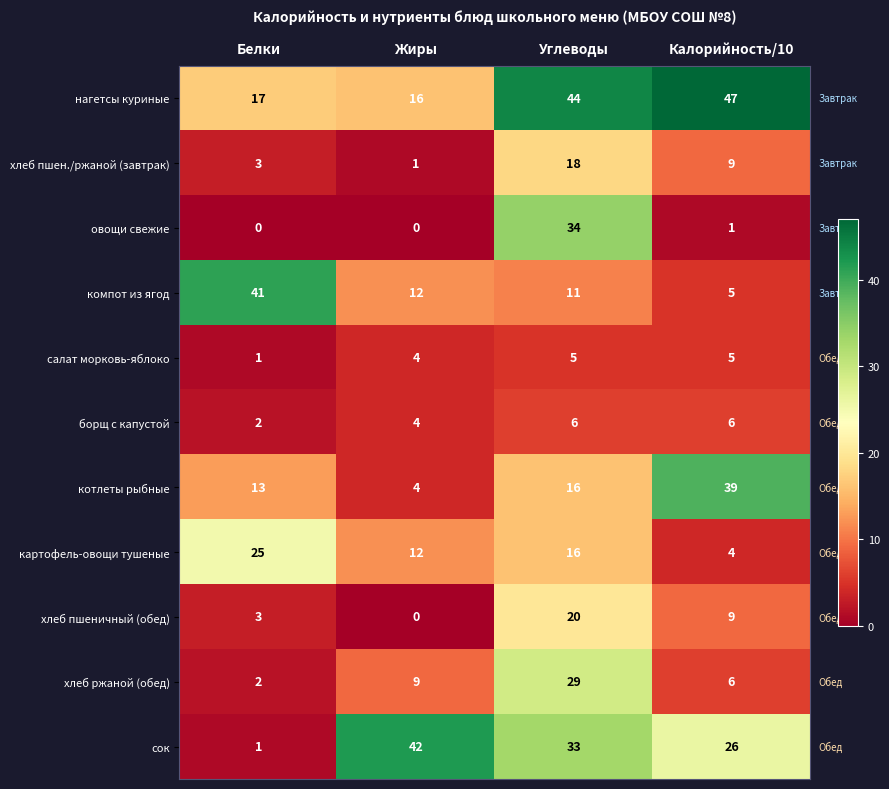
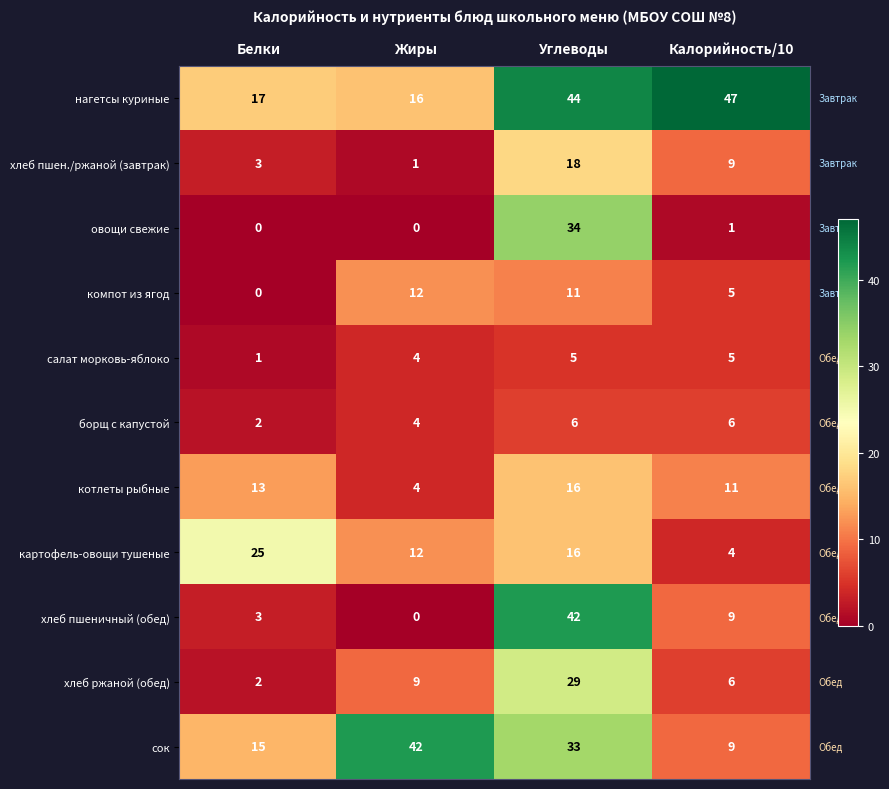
  {
    "нагетсы куриные": {
      "Белки": 17,
      "Жиры": 16,
      "Углеводы": 44,
      "Калорийность/10": 47
    },
    "хлеб пшен./ржаной (завтрак)": {
      "Белки": 3,
      "Жиры": 1,
      "Углеводы": 18,
      "Калорийность/10": 9
    },
    "овощи свежие": {
      "Белки": 0,
      "Жиры": 0,
      "Углеводы": 34,
      "Калорийность/10": 1
    },
    "компот из ягод": {
-     "Белки": 41,
+     "Белки": 0,
      "Жиры": 12,
      "Углеводы": 11,
      "Калорийность/10": 5
    },
    "салат морковь-яблоко": {
      "Белки": 1,
      "Жиры": 4,
      "Углеводы": 5,
      "Калорийность/10": 5
    },
    "борщ с капустой": {
      "Белки": 2,
      "Жиры": 4,
      "Углеводы": 6,
      "Калорийность/10": 6
    },
    "котлеты рыбные": {
      "Белки": 13,
      "Жиры": 4,
      "Углеводы": 16,
-     "Калорийность/10": 39
+     "Калорийность/10": 11
    },
    "картофель-овощи тушеные": {
      "Белки": 25,
      "Жиры": 12,
      "Углеводы": 16,
      "Калорийность/10": 4
    },
    "хлеб пшеничный (обед)": {
      "Белки": 3,
      "Жиры": 0,
-     "Углеводы": 20,
+     "Углеводы": 42,
      "Калорийность/10": 9
    },
    "хлеб ржаной (обед)": {
      "Белки": 2,
      "Жиры": 9,
      "Углеводы": 29,
      "Калорийность/10": 6
    },
    "сок": {
-     "Белки": 1,
+     "Белки": 15,
      "Жиры": 42,
      "Углеводы": 33,
-     "Калорийность/10": 26
+     "Калорийность/10": 9
    }
  }
